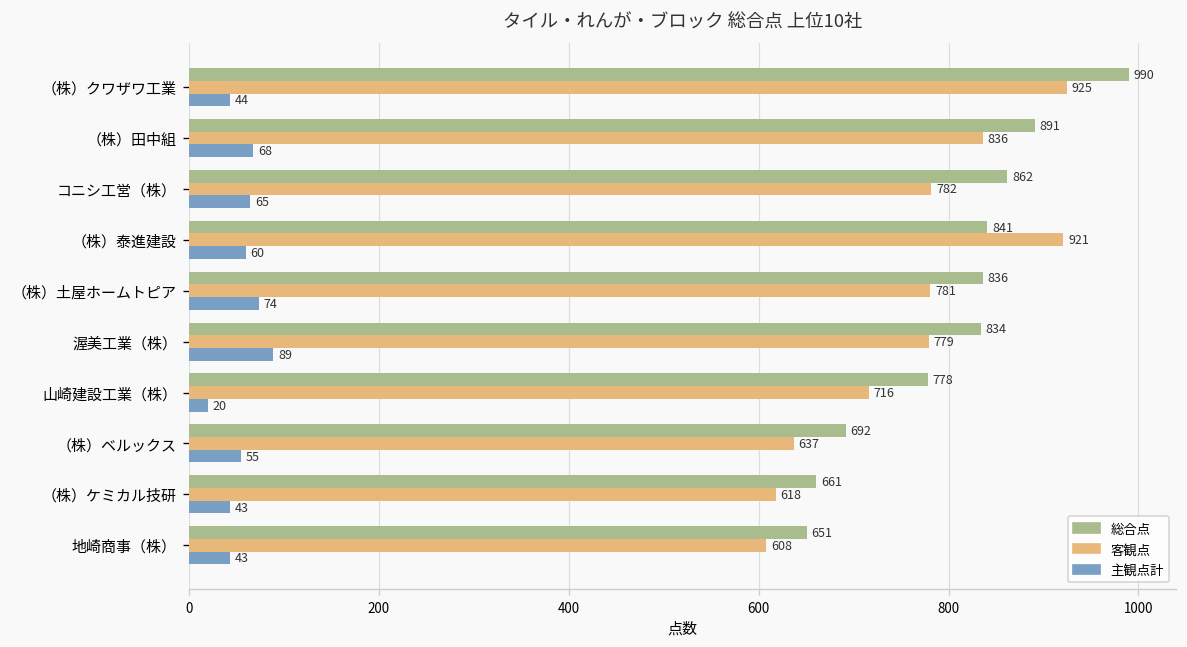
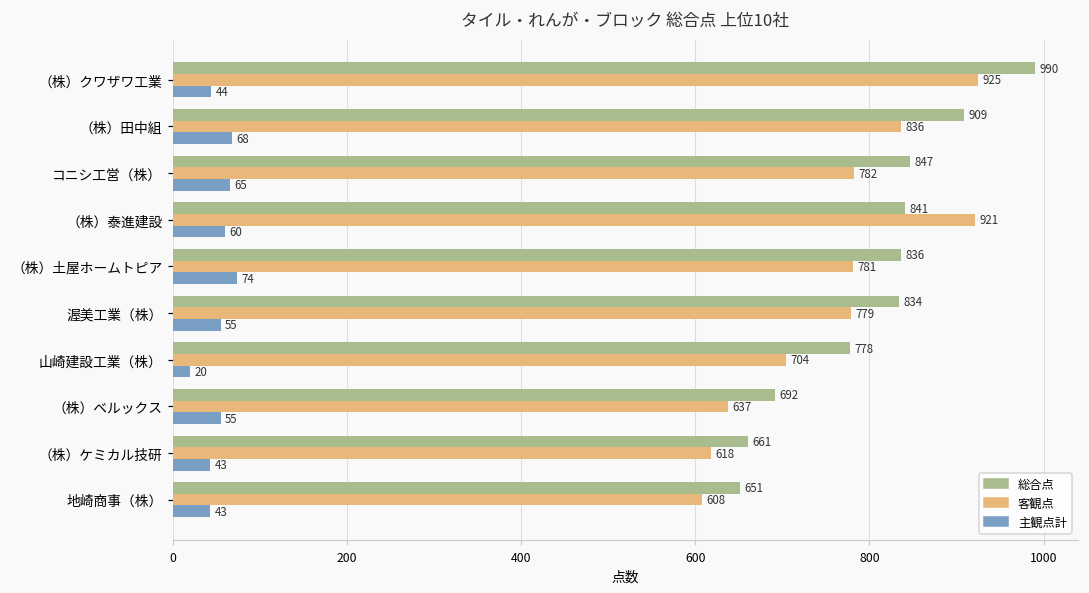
  {
    "総合点": {
      "（株）クワザワ工業": 990,
-     "（株）田中組": 891,
-     "コニシ工営（株）": 862,
+     "（株）田中組": 909,
+     "コニシ工営（株）": 847,
      "（株）泰進建設": 841,
      "（株）土屋ホームトピア": 836,
      "渥美工業（株）": 834,
      "山崎建設工業（株）": 778,
      "（株）ベルックス": 692,
      "（株）ケミカル技研": 661,
      "地崎商事（株）": 651
    },
    "客観点": {
      "（株）クワザワ工業": 925,
      "（株）田中組": 836,
      "コニシ工営（株）": 782,
      "（株）泰進建設": 921,
      "（株）土屋ホームトピア": 781,
      "渥美工業（株）": 779,
-     "山崎建設工業（株）": 716,
+     "山崎建設工業（株）": 704,
      "（株）ベルックス": 637,
      "（株）ケミカル技研": 618,
      "地崎商事（株）": 608
    },
    "主観点計": {
      "（株）クワザワ工業": 44,
      "（株）田中組": 68,
      "コニシ工営（株）": 65,
      "（株）泰進建設": 60,
      "（株）土屋ホームトピア": 74,
-     "渥美工業（株）": 89,
+     "渥美工業（株）": 55,
      "山崎建設工業（株）": 20,
      "（株）ベルックス": 55,
      "（株）ケミカル技研": 43,
      "地崎商事（株）": 43
    }
  }
